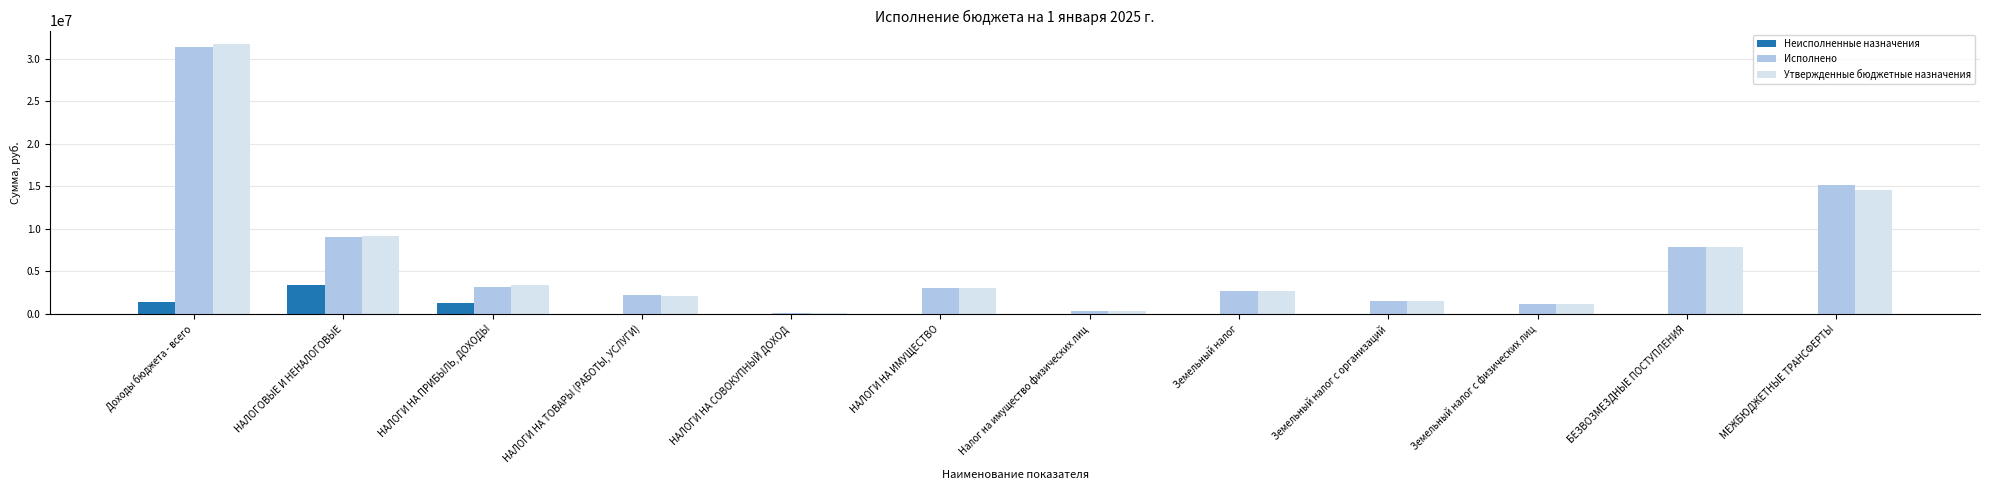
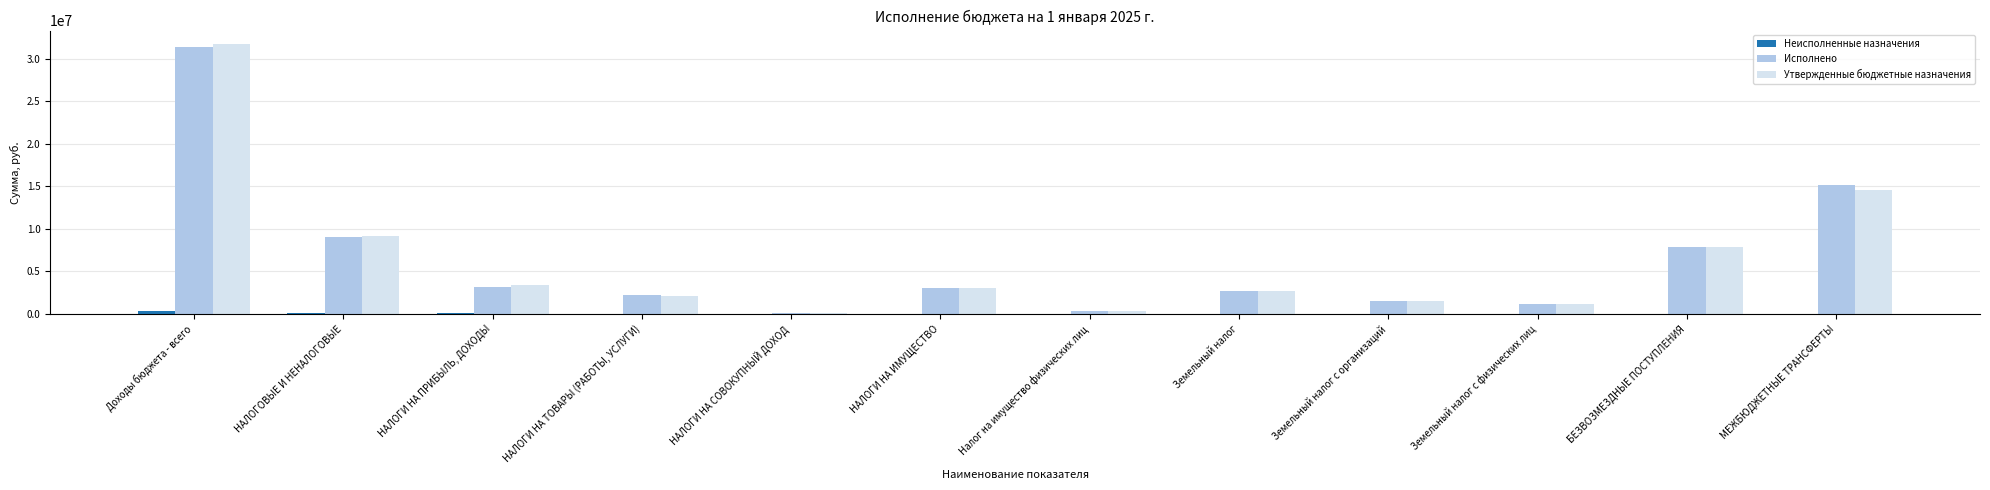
  {
    "Неисполненные назначения": {
-     "Доходы бюджета - всего": 1000000,
-     "НАЛОГОВЫЕ И НЕНАЛОГОВЫЕ": 3000000,
-     "НАЛОГИ НА ПРИБЫЛЬ, ДОХОДЫ": 1000000,
+     "Доходы бюджета - всего": 0,
+     "НАЛОГОВЫЕ И НЕНАЛОГОВЫЕ": 0,
+     "НАЛОГИ НА ПРИБЫЛЬ, ДОХОДЫ": 0,
      "НАЛОГИ НА ТОВАРЫ (РАБОТЫ, УСЛУГИ)": 0,
      "НАЛОГИ НА СОВОКУПНЫЙ ДОХОД": 0,
      "НАЛОГИ НА ИМУЩЕСТВО": 0,
      "Налог на имущество физических лиц": 0,
      "Земельный налог": 0,
      "Земельный налог с организаций": 0,
      "Земельный налог с физических лиц": 0,
      "БЕЗВОЗМЕЗДНЫЕ ПОСТУПЛЕНИЯ": 0,
      "МЕЖБЮДЖЕТНЫЕ ТРАНСФЕРТЫ": 0
    }
  }
